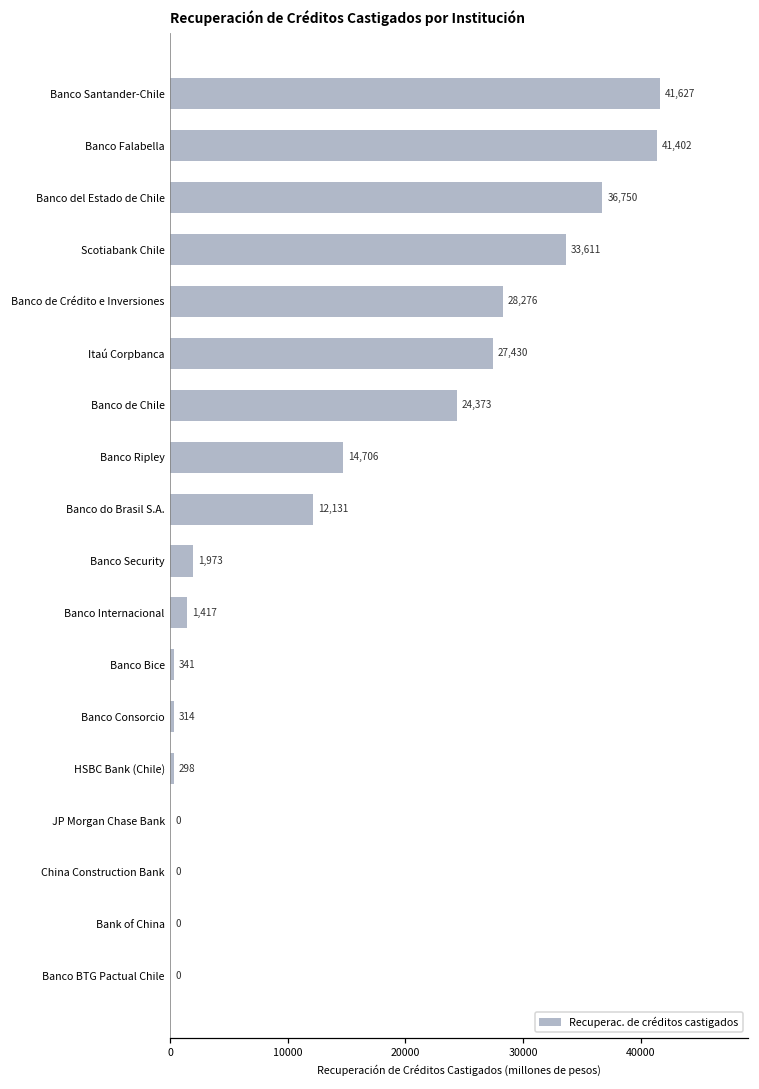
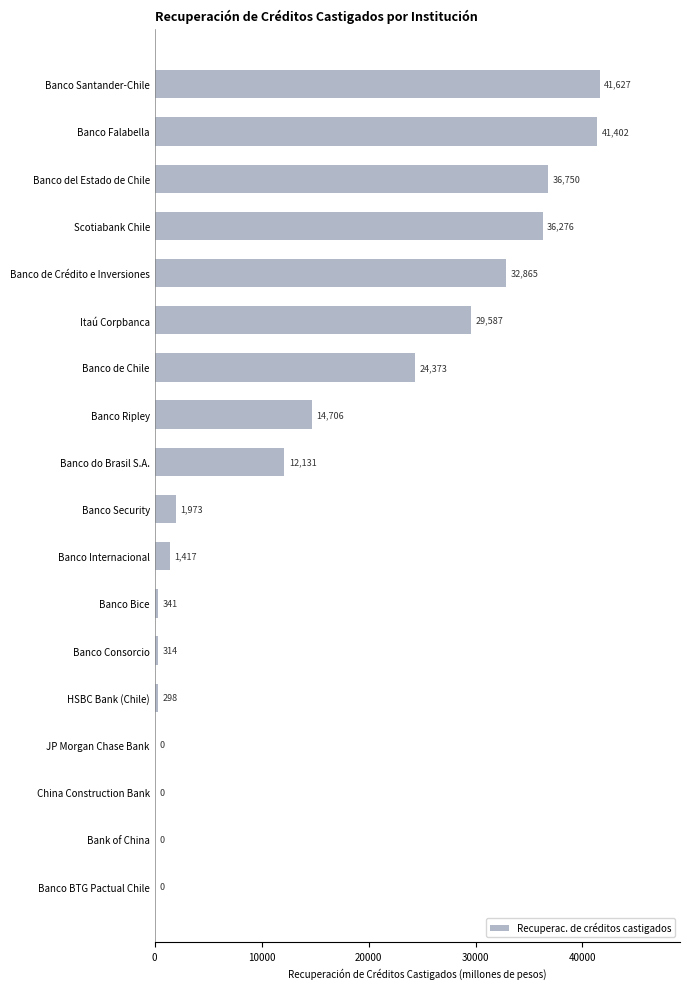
  {
    "Banco Santander-Chile": "41,627",
    "Banco Falabella": "41,402",
    "Banco del Estado de Chile": "36,750",
-   "Scotiabank Chile": "33,611",
-   "Banco de Crédito e Inversiones": "28,276",
-   "Itaú Corpbanca": "27,430",
+   "Scotiabank Chile": "36,276",
+   "Banco de Crédito e Inversiones": "32,865",
+   "Itaú Corpbanca": "29,587",
    "Banco de Chile": "24,373",
    "Banco Ripley": "14,706",
    "Banco do Brasil S.A.": "12,131",
    "Banco Security": "1,973",
    "Banco Internacional": "1,417",
    "Banco Bice": "341",
    "Banco Consorcio": "314",
    "HSBC Bank (Chile)": "298",
    "JP Morgan Chase Bank": "0",
    "China Construction Bank": "0",
    "Bank of China": "0",
    "Banco BTG Pactual Chile": "0"
  }
